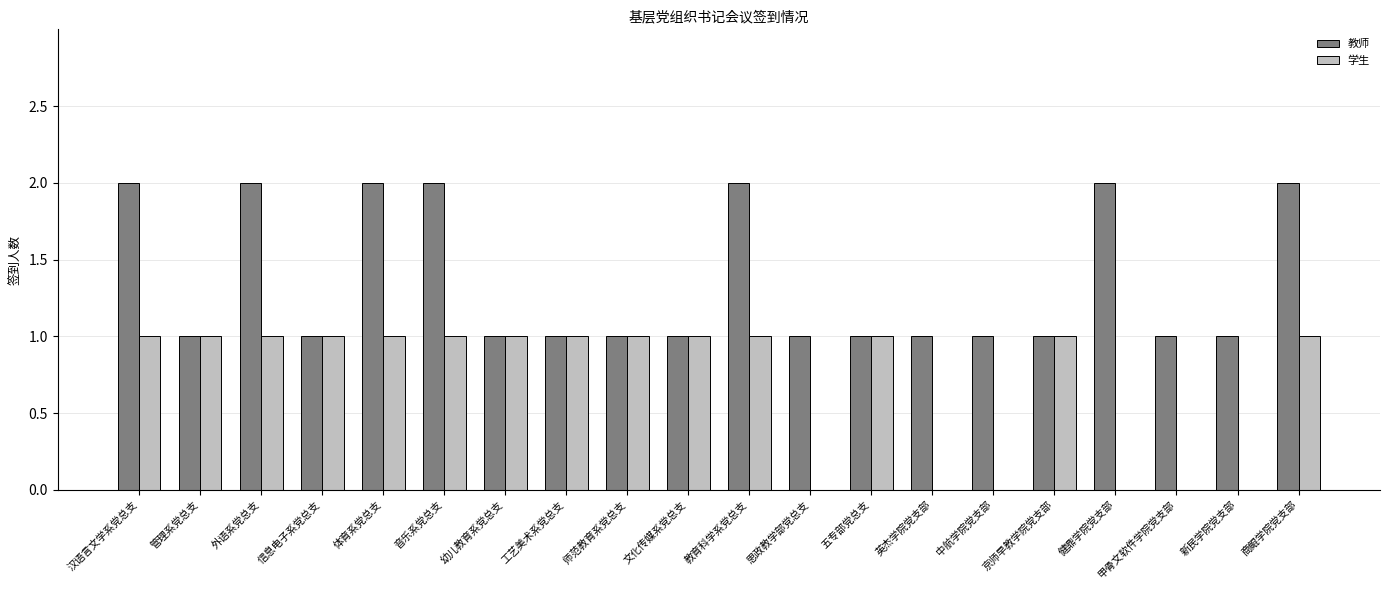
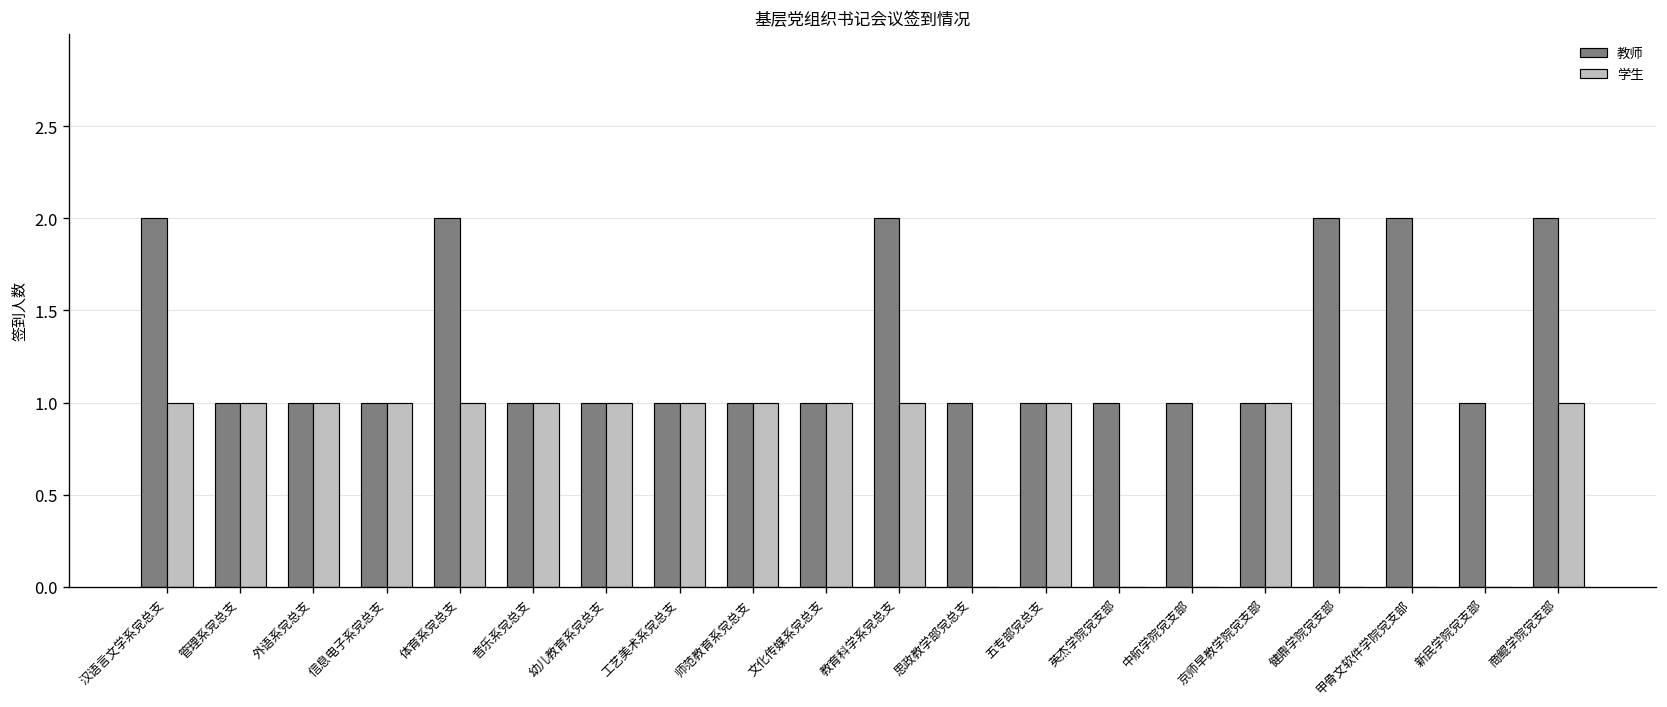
  {
    "教师": {
      "汉语言文学系党总支": 2,
      "管理系党总支": 1,
-     "外语系党总支": 2,
+     "外语系党总支": 1,
      "信息电子系党总支": 1,
      "体育系党总支": 2,
-     "音乐系党总支": 2,
+     "音乐系党总支": 1,
      "幼儿教育系党总支": 1,
      "工艺美术系党总支": 1,
      "师范教育系党总支": 1,
      "文化传媒系党总支": 1,
      "教育科学系党总支": 2,
      "思政教学部党总支": 1,
      "五专部党总支": 1,
      "英杰学院党支部": 1,
      "中航学院党支部": 1,
      "京师早教学院党支部": 1,
      "健鼎学院党支部": 2,
-     "甲骨文软件学院党支部": 1,
+     "甲骨文软件学院党支部": 2,
      "新民学院党支部": 1,
      "商鲲学院党支部": 2
    },
    "学生": {
      "汉语言文学系党总支": 1,
      "管理系党总支": 1,
      "外语系党总支": 1,
      "信息电子系党总支": 1,
      "体育系党总支": 1,
      "音乐系党总支": 1,
      "幼儿教育系党总支": 1,
      "工艺美术系党总支": 1,
      "师范教育系党总支": 1,
      "文化传媒系党总支": 1,
      "教育科学系党总支": 1,
      "思政教学部党总支": 0,
      "五专部党总支": 1,
      "英杰学院党支部": 0,
      "中航学院党支部": 0,
      "京师早教学院党支部": 1,
      "健鼎学院党支部": 0,
      "甲骨文软件学院党支部": 0,
      "新民学院党支部": 0,
      "商鲲学院党支部": 1
    }
  }
